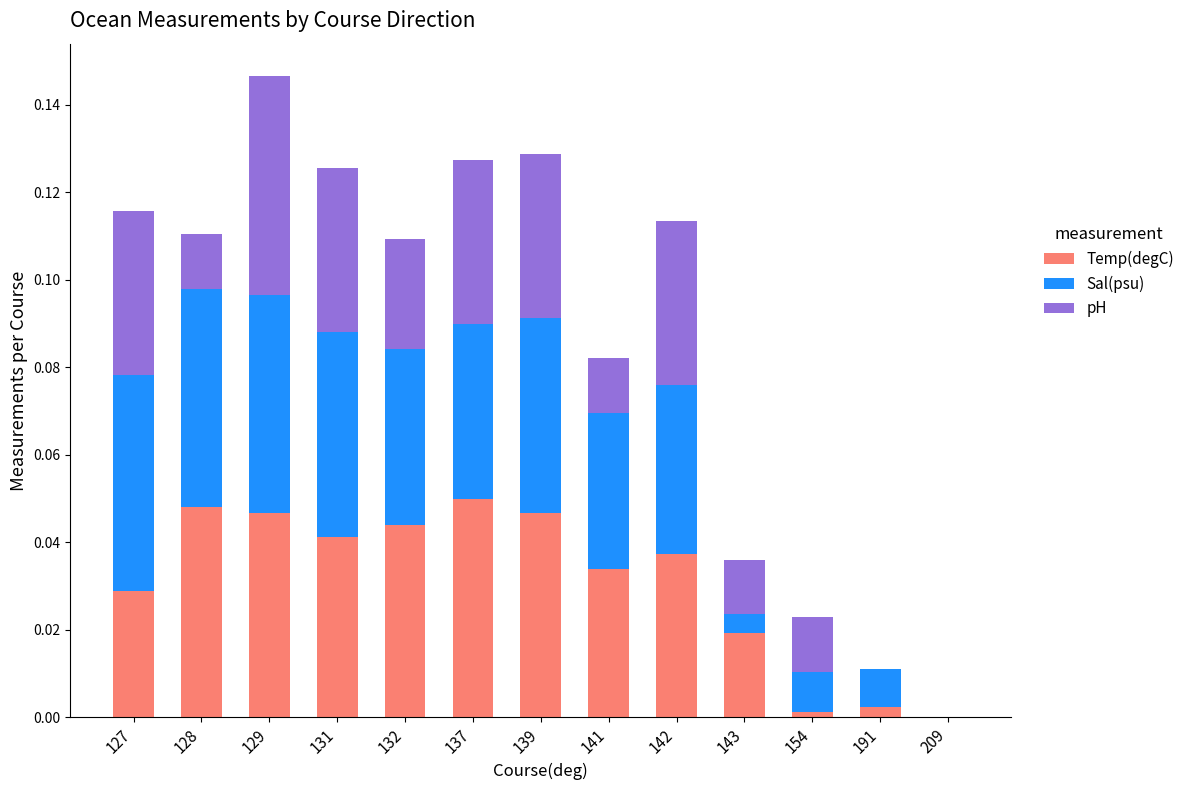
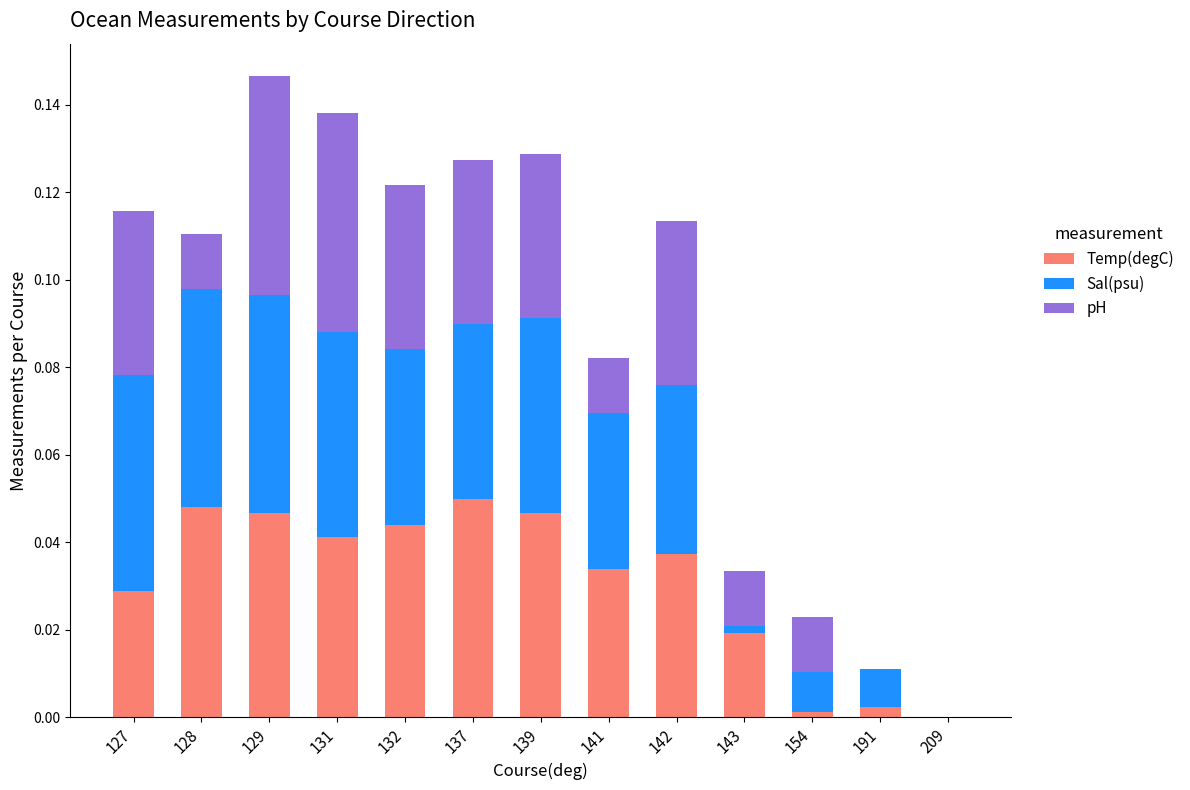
  {
    "Temp(degC)": {
      "127": 0.029,
      "128": 0.048,
      "129": 0.047,
      "131": 0.041,
      "132": 0.044,
      "137": 0.050,
      "139": 0.047,
      "141": 0.034,
      "142": 0.037,
      "143": 0.019,
      "154": 0.001,
      "191": 0.002,
      "209": 0.000
    },
    "Sal(psu)": {
      "127": 0.049,
      "128": 0.050,
      "129": 0.050,
      "131": 0.047,
      "132": 0.040,
      "137": 0.040,
      "139": 0.045,
      "141": 0.036,
      "142": 0.039,
-     "143": 0.004,
+     "143": 0.001,
      "154": 0.009,
      "191": 0.009,
      "209": 0.000
    },
    "pH": {
      "127": 0.037,
      "128": 0.012,
      "129": 0.050,
-     "131": 0.037,
-     "132": 0.025,
+     "131": 0.050,
+     "132": 0.037,
      "137": 0.037,
      "139": 0.037,
      "141": 0.012,
      "142": 0.037,
      "143": 0.012,
      "154": 0.012,
      "191": 0.000,
      "209": 0.000
    }
  }
